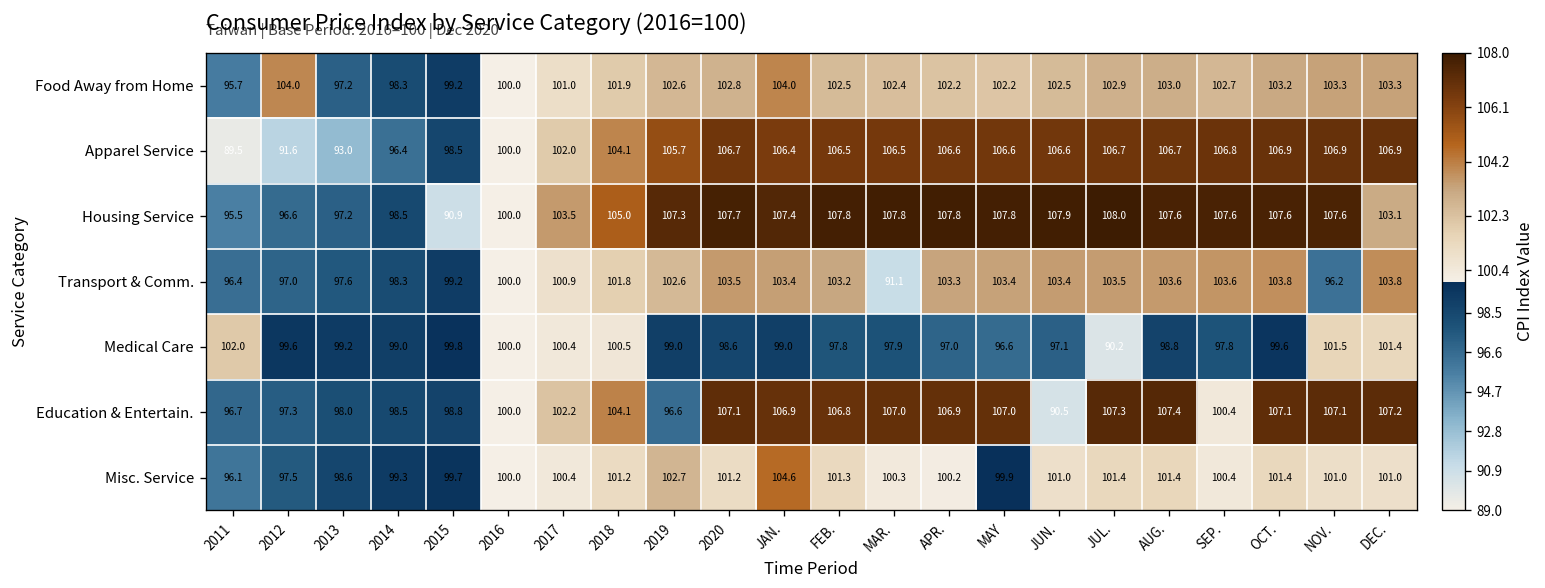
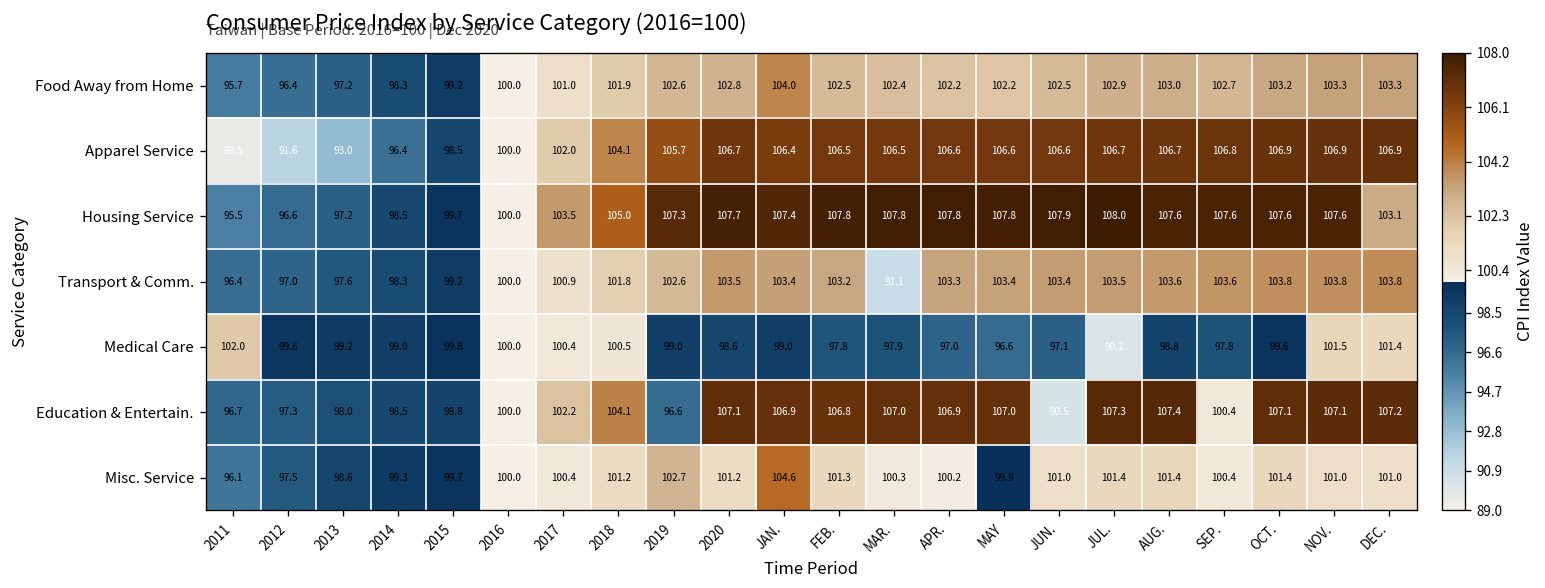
  {
    "Food Away from Home": {
      "2011": 95.7,
-     "2012": 104.0,
+     "2012": 96.4,
      "2013": 97.2,
      "2014": 98.3,
      "2015": 99.2,
      "2016": 100.0,
      "2017": 101.0,
      "2018": 101.9,
      "2019": 102.6,
      "2020": 102.8,
      "JAN.": 104.0,
      "FEB.": 102.5,
      "MAR.": 102.4,
      "APR.": 102.2,
      "MAY": 102.2,
      "JUN.": 102.5,
      "JUL.": 102.9,
      "AUG.": 103.0,
      "SEP.": 102.7,
      "OCT.": 103.2,
      "NOV.": 103.3,
      "DEC.": 103.3
    },
    "Apparel Service": {
      "2012": 91.6,
      "2013": 93.0,
      "2014": 96.4,
      "2015": 98.5,
      "2016": 100.0,
      "2017": 102.0,
      "2018": 104.1,
      "2019": 105.7,
      "2020": 106.7,
      "JAN.": 106.4,
      "FEB.": 106.5,
      "MAR.": 106.5,
      "APR.": 106.6,
      "MAY": 106.6,
      "JUN.": 106.6,
      "JUL.": 106.7,
      "AUG.": 106.7,
      "SEP.": 106.8,
      "OCT.": 106.9,
      "NOV.": 106.9,
      "DEC.": 106.9
    },
    "Housing Service": {
      "2011": 95.5,
      "2012": 96.6,
      "2013": 97.2,
      "2014": 98.5,
-     "2015": 90.9,
+     "2015": 99.7,
      "2016": 100.0,
      "2017": 103.5,
      "2018": 105.0,
      "2019": 107.3,
      "2020": 107.7,
      "JAN.": 107.4,
      "FEB.": 107.8,
      "MAR.": 107.8,
      "APR.": 107.8,
      "MAY": 107.8,
      "JUN.": 107.9,
      "JUL.": 108.0,
      "AUG.": 107.6,
      "SEP.": 107.6,
      "OCT.": 107.6,
      "NOV.": 107.6,
      "DEC.": 103.1
    },
    "Transport & Comm.": {
      "2011": 96.4,
      "2012": 97.0,
      "2013": 97.6,
      "2014": 98.3,
      "2015": 99.2,
      "2016": 100.0,
      "2017": 100.9,
      "2018": 101.8,
      "2019": 102.6,
      "2020": 103.5,
      "JAN.": 103.4,
      "FEB.": 103.2,
      "MAR.": 91.1,
      "APR.": 103.3,
      "MAY": 103.4,
      "JUN.": 103.4,
      "JUL.": 103.5,
      "AUG.": 103.6,
      "SEP.": 103.6,
      "OCT.": 103.8,
-     "NOV.": 96.2,
+     "NOV.": 103.8,
      "DEC.": 103.8
    },
    "Medical Care": {
      "2011": 102.0,
      "2012": 99.6,
      "2013": 99.2,
      "2014": 99.0,
      "2015": 99.8,
      "2016": 100.0,
      "2017": 100.4,
      "2018": 100.5,
      "2019": 99.0,
      "2020": 98.6,
      "JAN.": 99.0,
      "FEB.": 97.8,
      "MAR.": 97.9,
      "APR.": 97.0,
      "MAY": 96.6,
      "JUN.": 97.1,
      "AUG.": 98.8,
      "SEP.": 97.8,
      "OCT.": 99.6,
      "NOV.": 101.5,
      "DEC.": 101.4
    },
    "Education & Entertain.": {
      "2011": 96.7,
      "2012": 97.3,
      "2013": 98.0,
      "2014": 98.5,
      "2015": 98.8,
      "2016": 100.0,
      "2017": 102.2,
      "2018": 104.1,
      "2019": 96.6,
      "2020": 107.1,
      "JAN.": 106.9,
      "FEB.": 106.8,
      "MAR.": 107.0,
      "APR.": 106.9,
      "MAY": 107.0,
      "JUL.": 107.3,
      "AUG.": 107.4,
      "SEP.": 100.4,
      "OCT.": 107.1,
      "NOV.": 107.1,
      "DEC.": 107.2
    },
    "Misc. Service": {
      "2011": 96.1,
      "2012": 97.5,
      "2013": 98.6,
      "2014": 99.3,
      "2015": 99.7,
      "2016": 100.0,
      "2017": 100.4,
      "2018": 101.2,
      "2019": 102.7,
      "2020": 101.2,
      "JAN.": 104.6,
      "FEB.": 101.3,
      "MAR.": 100.3,
      "APR.": 100.2,
      "MAY": 99.9,
      "JUN.": 101.0,
      "JUL.": 101.4,
      "AUG.": 101.4,
      "SEP.": 100.4,
      "OCT.": 101.4,
      "NOV.": 101.0,
      "DEC.": 101.0
    }
  }
